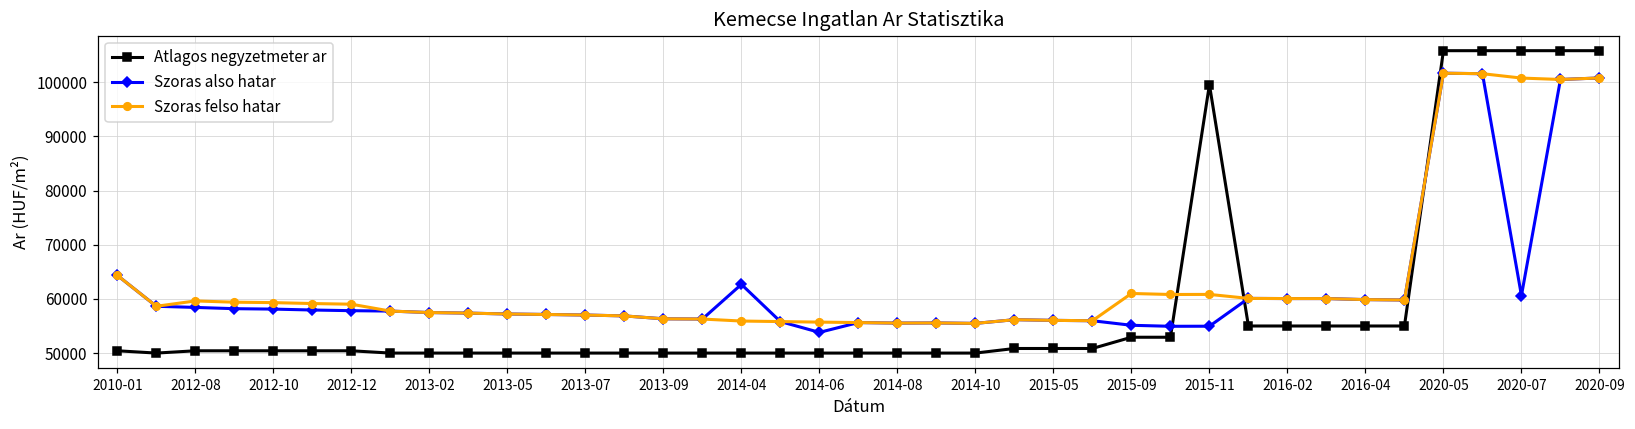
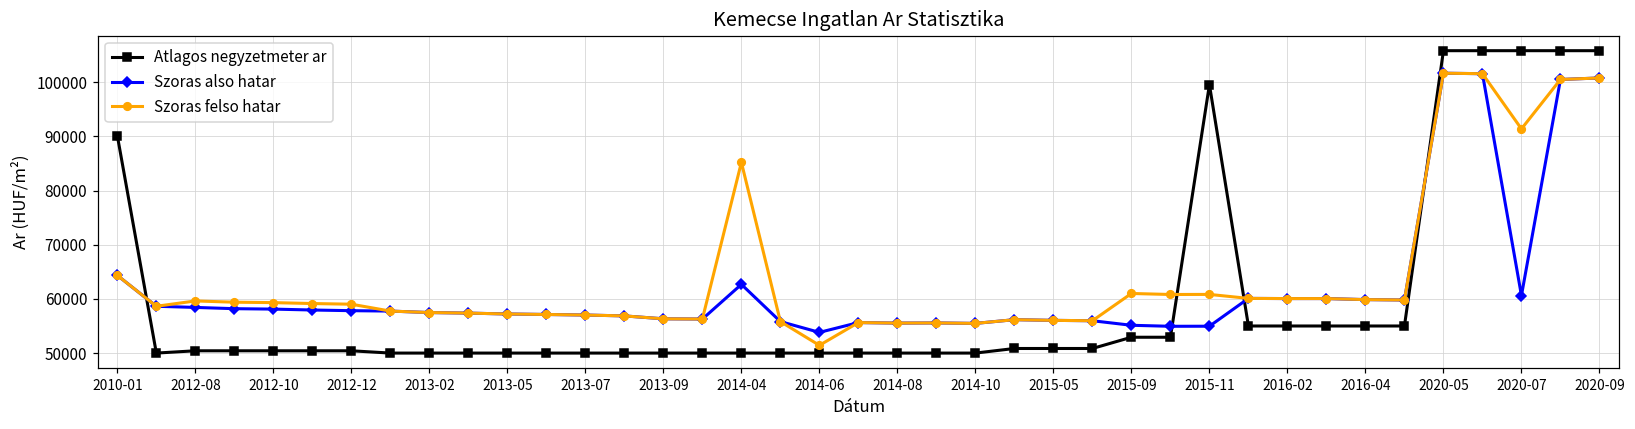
  {
    "Atlagos negyzetmeter ar": {
-     "2010-01": 50000,
+     "2010-01": 90000,
      "2012-08": 50000,
      "2012-10": 50000,
      "2012-12": 50000,
      "2013-02": 50000,
      "2013-05": 50000,
      "2013-07": 50000,
      "2013-09": 50000,
      "2014-04": 50000,
      "2014-06": 50000,
      "2014-08": 50000,
      "2014-10": 50000,
      "2015-05": 51000,
      "2015-09": 53000,
      "2015-11": 100000,
      "2016-02": 55000,
      "2016-04": 55000,
      "2020-05": 106000,
      "2020-07": 106000,
      "2020-09": 106000
    },
    "Szoras also hatar": {
      "2012-08": 58000,
      "2012-10": 58000,
      "2012-12": 58000,
      "2014-04": 63000,
      "2014-06": 54000,
      "2015-09": 55000,
      "2015-11": 55000,
      "2020-07": 61000
    },
    "Szoras felso hatar": {
      "2012-08": 60000,
      "2012-10": 59000,
      "2012-12": 59000,
-     "2014-04": 56000,
-     "2014-06": 56000,
+     "2014-04": 85000,
+     "2014-06": 51000,
      "2015-09": 61000,
      "2015-11": 61000,
-     "2020-07": 101000
+     "2020-07": 91000
    }
  }
